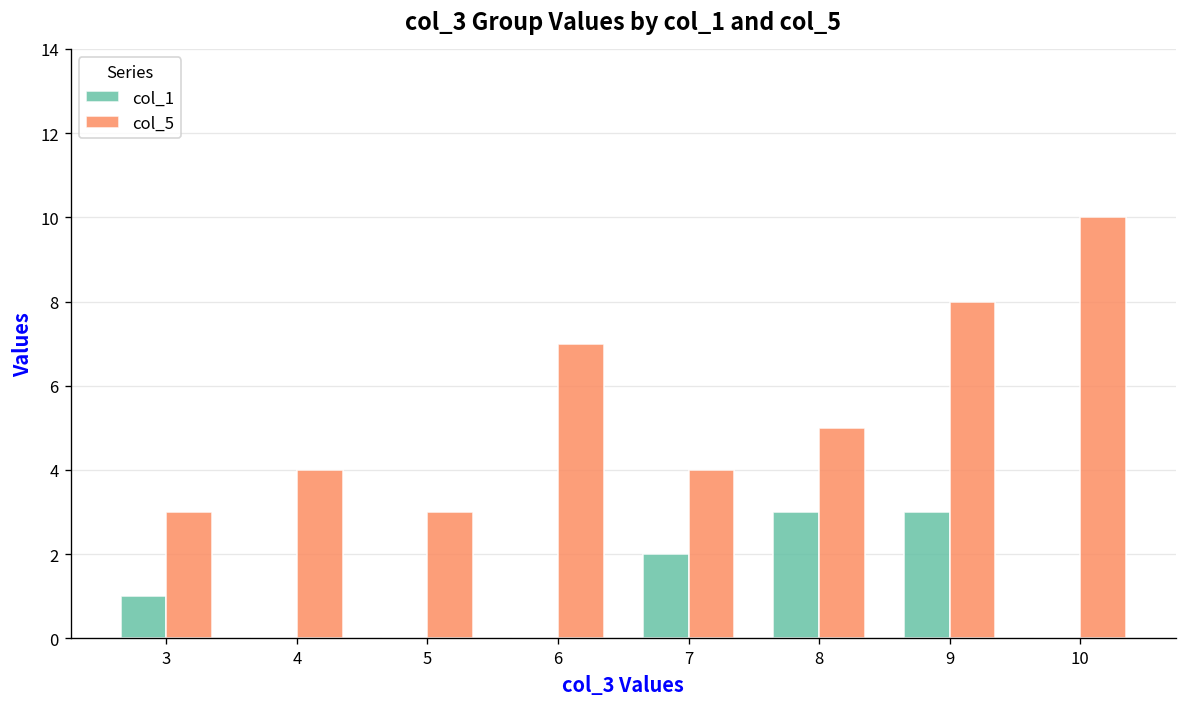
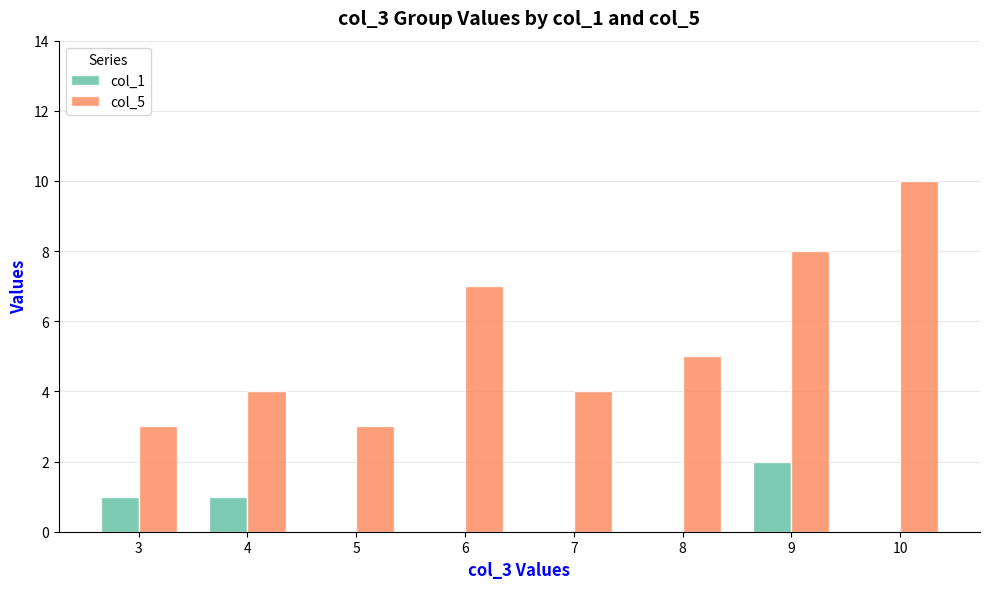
  {
    "col_1": {
      "3": 1,
-     "4": 0,
+     "4": 1,
      "5": 0,
      "6": 0,
-     "7": 2,
-     "8": 3,
-     "9": 3,
+     "7": 0,
+     "8": 0,
+     "9": 2,
      "10": 0
    },
    "col_5": {
      "3": 3,
      "4": 4,
      "5": 3,
      "6": 7,
      "7": 4,
      "8": 5,
      "9": 8,
      "10": 10
    }
  }
